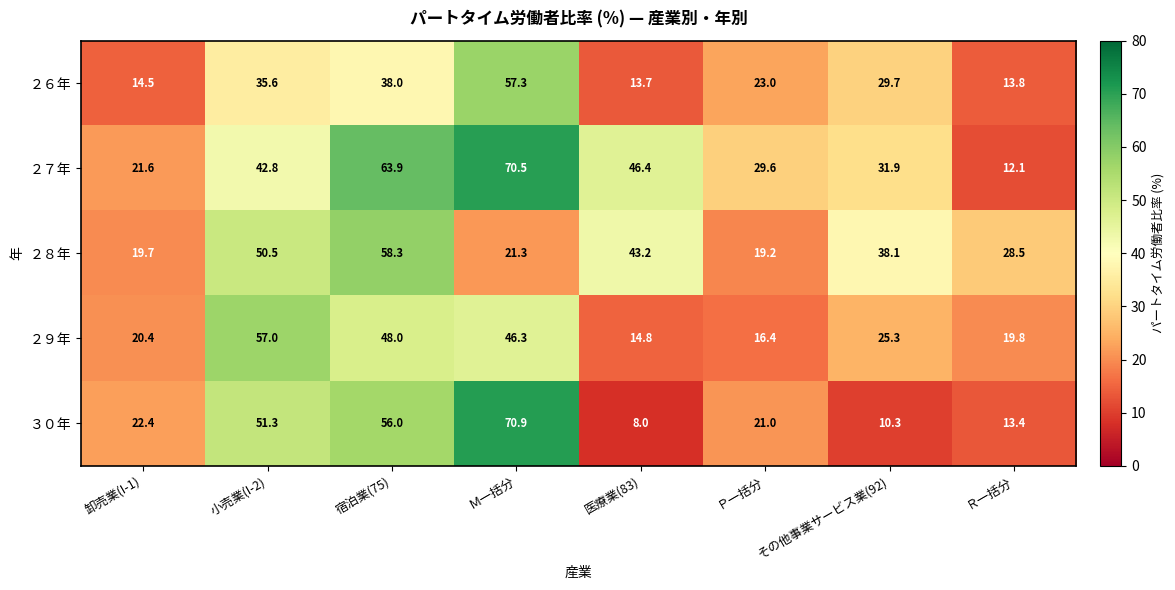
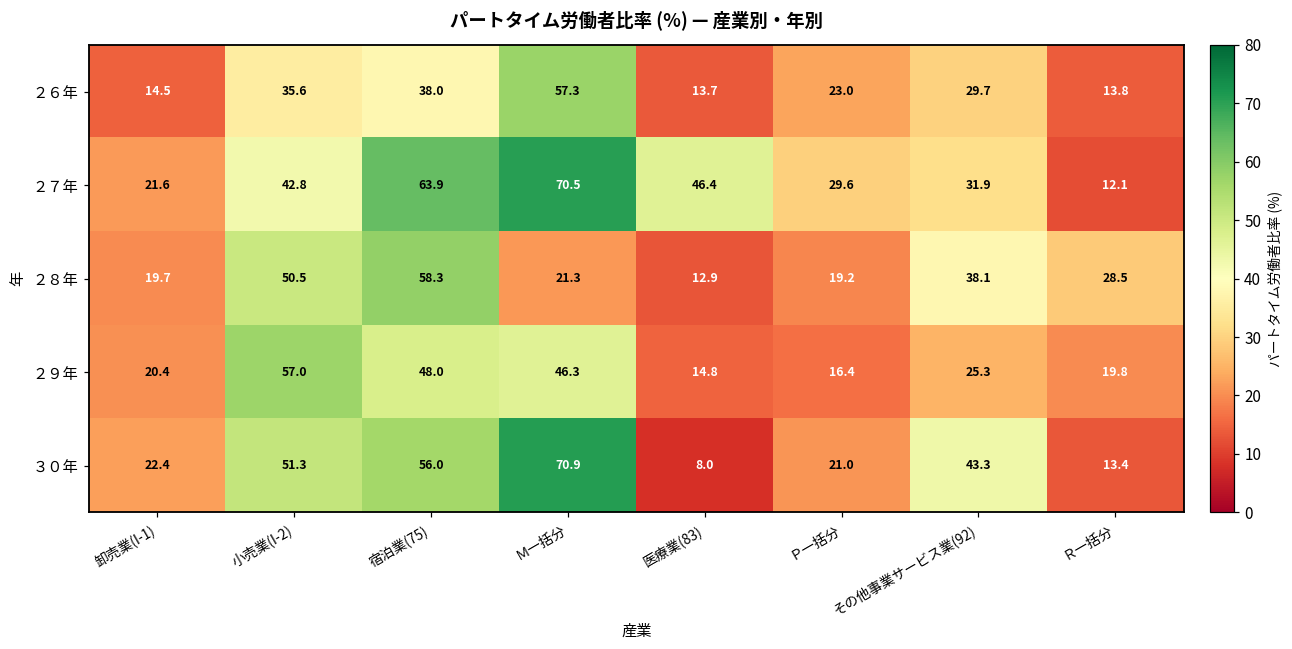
  {
    "２６年": {
      "卸売業(I-1)": 14.5,
      "小売業(I-2)": 35.6,
      "宿泊業(75)": 38.0,
      "Ｍ一括分": 57.3,
      "医療業(83)": 13.7,
      "Ｐ一括分": 23.0,
      "その他事業サービス業(92)": 29.7,
      "Ｒ一括分": 13.8
    },
    "２７年": {
      "卸売業(I-1)": 21.6,
      "小売業(I-2)": 42.8,
      "宿泊業(75)": 63.9,
      "Ｍ一括分": 70.5,
      "医療業(83)": 46.4,
      "Ｐ一括分": 29.6,
      "その他事業サービス業(92)": 31.9,
      "Ｒ一括分": 12.1
    },
    "２８年": {
      "卸売業(I-1)": 19.7,
      "小売業(I-2)": 50.5,
      "宿泊業(75)": 58.3,
      "Ｍ一括分": 21.3,
-     "医療業(83)": 43.2,
+     "医療業(83)": 12.9,
      "Ｐ一括分": 19.2,
      "その他事業サービス業(92)": 38.1,
      "Ｒ一括分": 28.5
    },
    "２９年": {
      "卸売業(I-1)": 20.4,
      "小売業(I-2)": 57.0,
      "宿泊業(75)": 48.0,
      "Ｍ一括分": 46.3,
      "医療業(83)": 14.8,
      "Ｐ一括分": 16.4,
      "その他事業サービス業(92)": 25.3,
      "Ｒ一括分": 19.8
    },
    "３０年": {
      "卸売業(I-1)": 22.4,
      "小売業(I-2)": 51.3,
      "宿泊業(75)": 56.0,
      "Ｍ一括分": 70.9,
      "医療業(83)": 8.0,
      "Ｐ一括分": 21.0,
-     "その他事業サービス業(92)": 10.3,
+     "その他事業サービス業(92)": 43.3,
      "Ｒ一括分": 13.4
    }
  }
